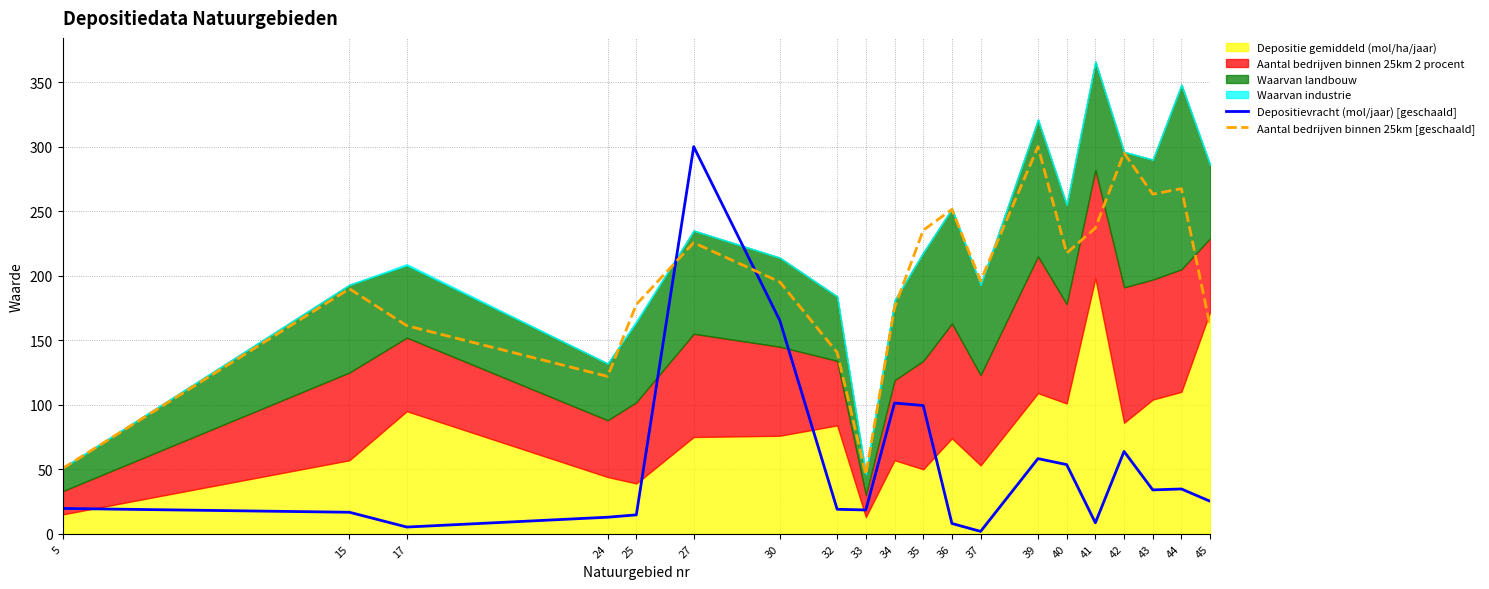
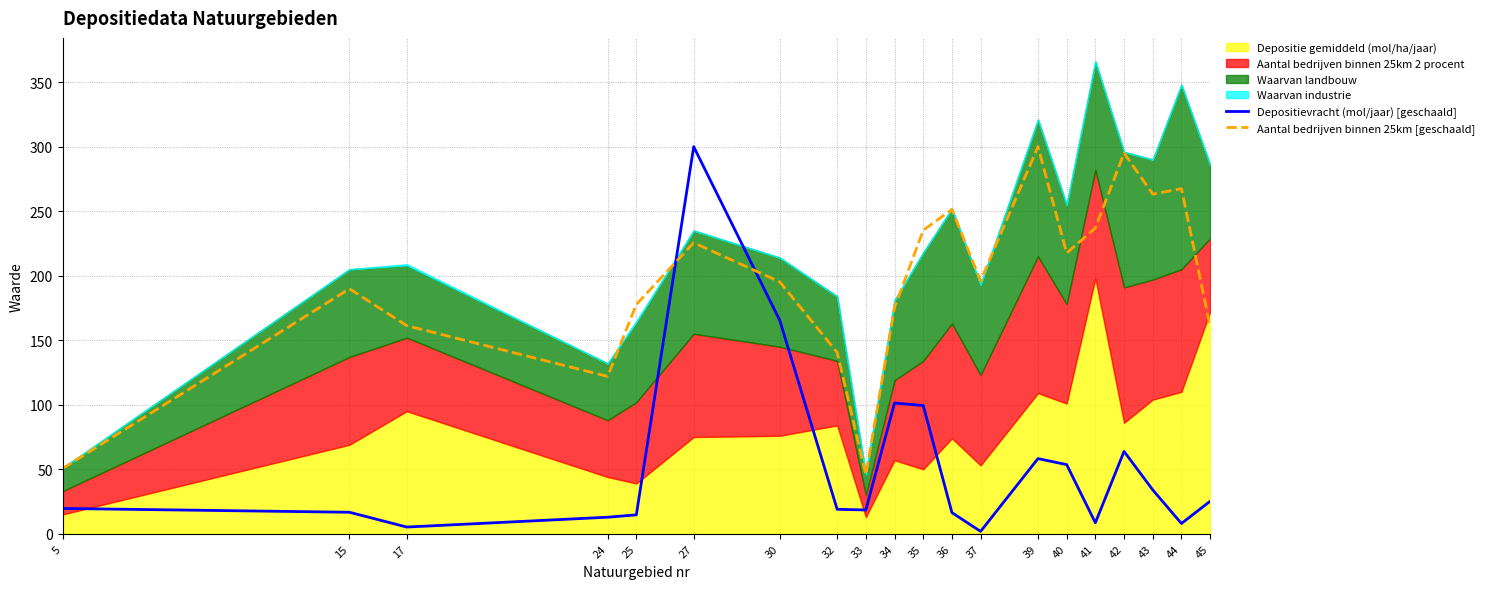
  {
    "Depositievracht (mol/jaar) [geschaald]": {
      "5": 20,
      "15": 17,
      "17": 5,
      "24": 13,
      "25": 15,
      "27": 300,
      "30": 165,
      "32": 19,
      "33": 18,
      "34": 101,
      "35": 99,
-     "36": 8,
+     "36": 16,
      "37": 2,
      "39": 58,
      "40": 54,
      "41": 9,
      "42": 64,
      "43": 34,
-     "44": 35,
+     "44": 8,
      "45": 25
    },
    "Depositie gemiddeld (mol/ha/jaar)": {
      "5": 15,
-     "15": 57,
+     "15": 69,
      "17": 95,
      "24": 44,
      "25": 39,
      "27": 75,
      "30": 76,
      "32": 84,
      "33": 13,
      "34": 57,
      "35": 50,
      "36": 74,
      "37": 53,
      "39": 109,
      "40": 101,
      "41": 198,
      "42": 86,
      "43": 104,
      "44": 110,
      "45": 172
    },
    "Aantal bedrijven binnen 25km 2 procent": {
      "5": 18,
      "15": 68,
      "17": 57,
      "24": 44,
      "25": 63,
      "27": 80,
      "30": 69,
      "32": 50,
      "33": 17,
      "34": 62,
      "35": 84,
      "36": 89,
      "37": 70,
      "39": 106,
      "40": 77,
      "41": 84,
      "42": 105,
      "43": 93,
      "44": 95,
      "45": 57
    },
    "Aantal bedrijven binnen 25km [geschaald]": {
      "15": 190,
      "17": 161,
      "24": 122,
      "25": 178,
      "27": 226,
      "30": 195,
      "32": 141,
      "34": 175,
      "35": 235,
      "37": 196,
      "39": 300,
      "40": 218,
      "41": 237,
      "43": 263,
      "44": 267,
      "45": 161
    }
  }
